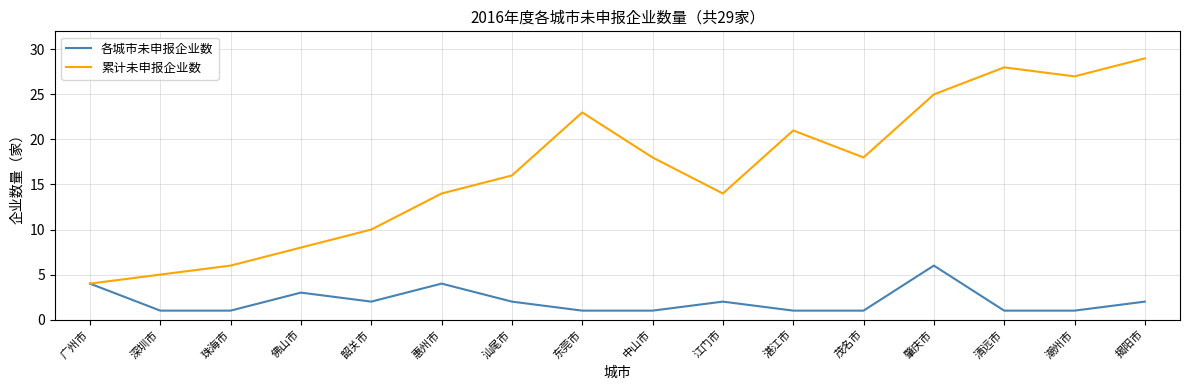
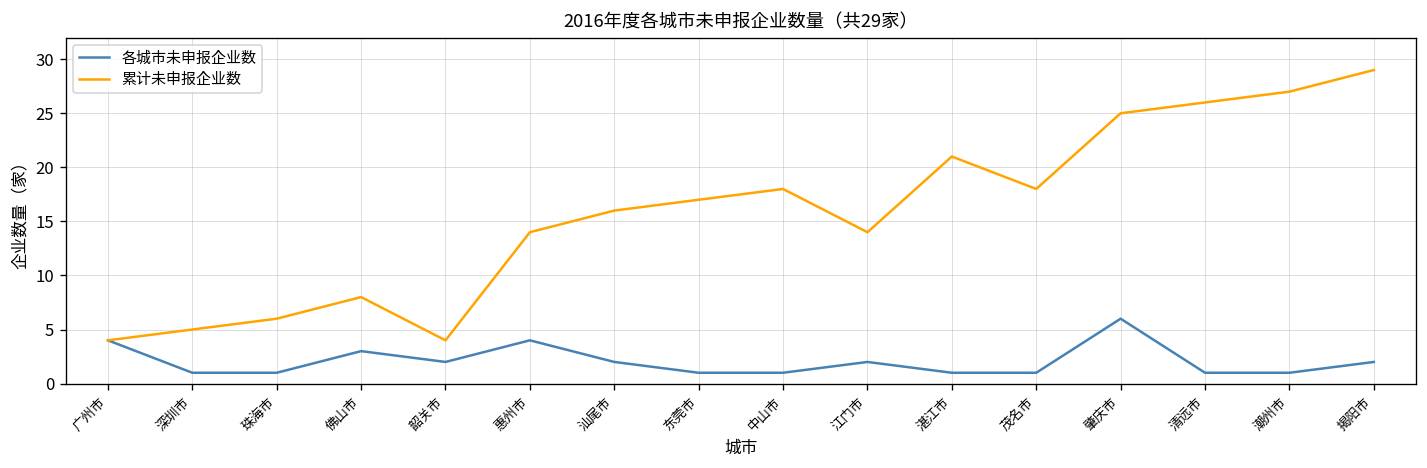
  {
    "各城市未申报企业数": {
      "深圳市": 1,
      "珠海市": 1,
      "佛山市": 3,
      "韶关市": 2,
      "惠州市": 4,
      "汕尾市": 2,
      "东莞市": 1,
      "中山市": 1,
      "江门市": 2,
      "湛江市": 1,
      "茂名市": 1,
      "肇庆市": 6,
      "清远市": 1,
      "潮州市": 1,
      "揭阳市": 2
    },
    "累计未申报企业数": {
      "深圳市": 5,
      "珠海市": 6,
      "佛山市": 8,
-     "韶关市": 10,
+     "韶关市": 4,
      "惠州市": 14,
      "汕尾市": 16,
-     "东莞市": 23,
+     "东莞市": 17,
      "中山市": 18,
      "江门市": 14,
      "湛江市": 21,
      "茂名市": 18,
      "肇庆市": 25,
-     "清远市": 28,
+     "清远市": 26,
      "潮州市": 27,
      "揭阳市": 29
    }
  }
